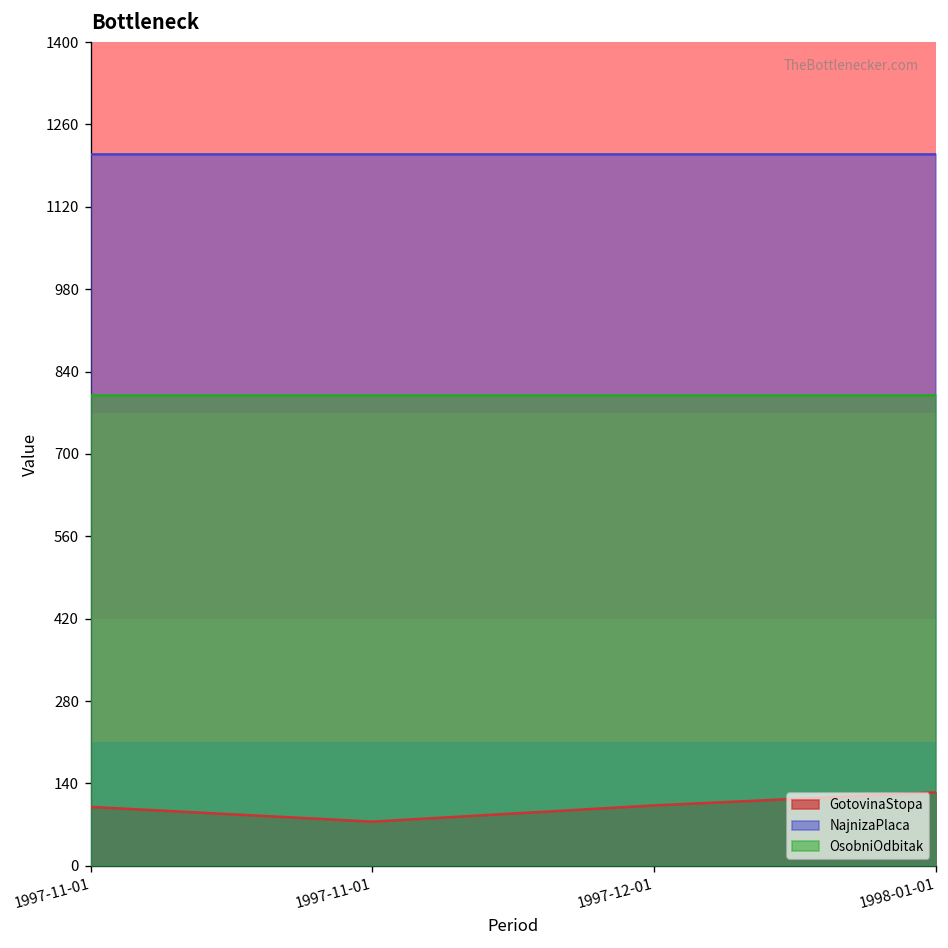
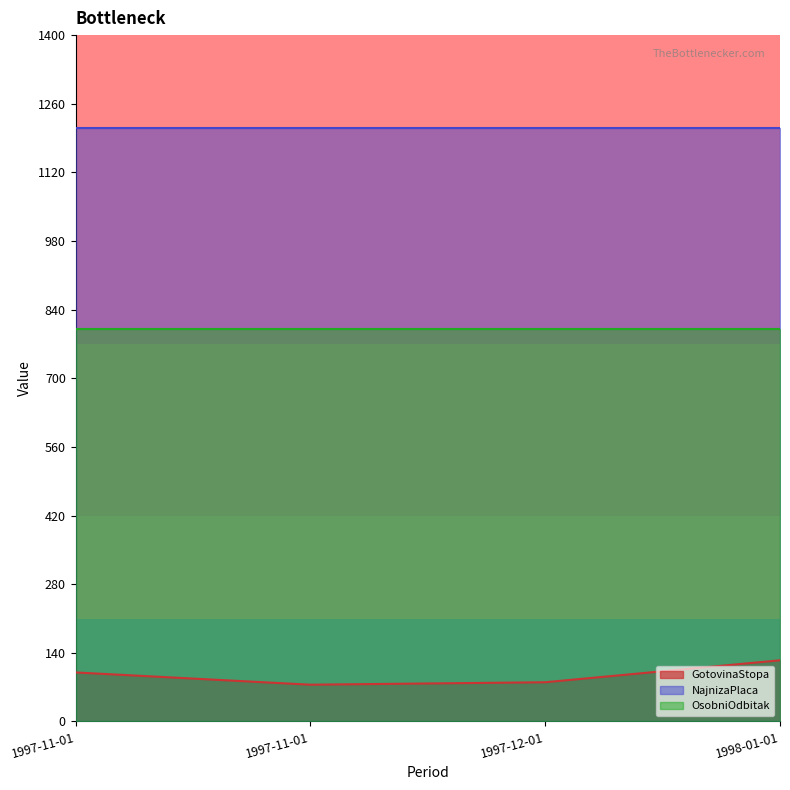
  {
    "GotovinaStopa": {
-     "1997-12-01": 100,
+     "1997-12-01": 80,
      "1998-01-01": 120
    },
    "NajnizaPlaca": {
      "1997-12-01": 1210,
      "1998-01-01": 1210
    },
    "OsobniOdbitak": {
      "1997-12-01": 800,
      "1998-01-01": 800
    }
  }
